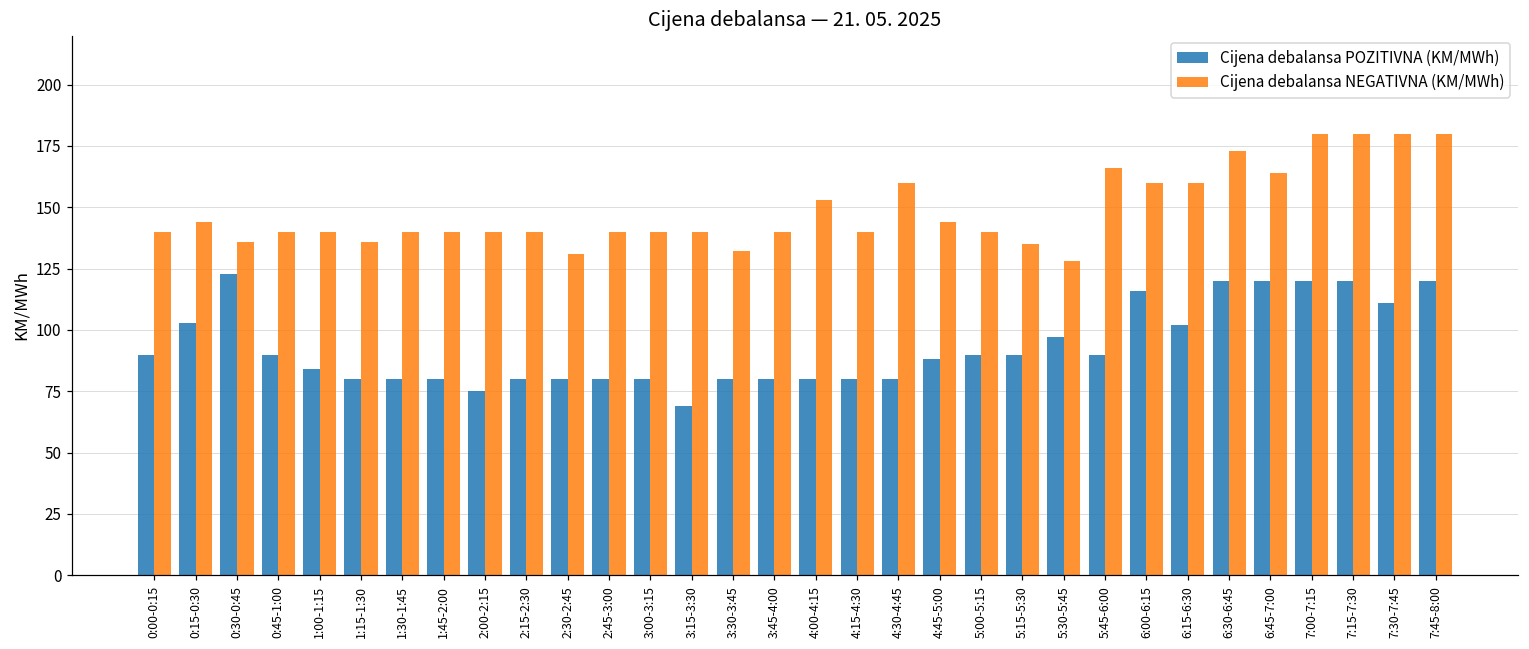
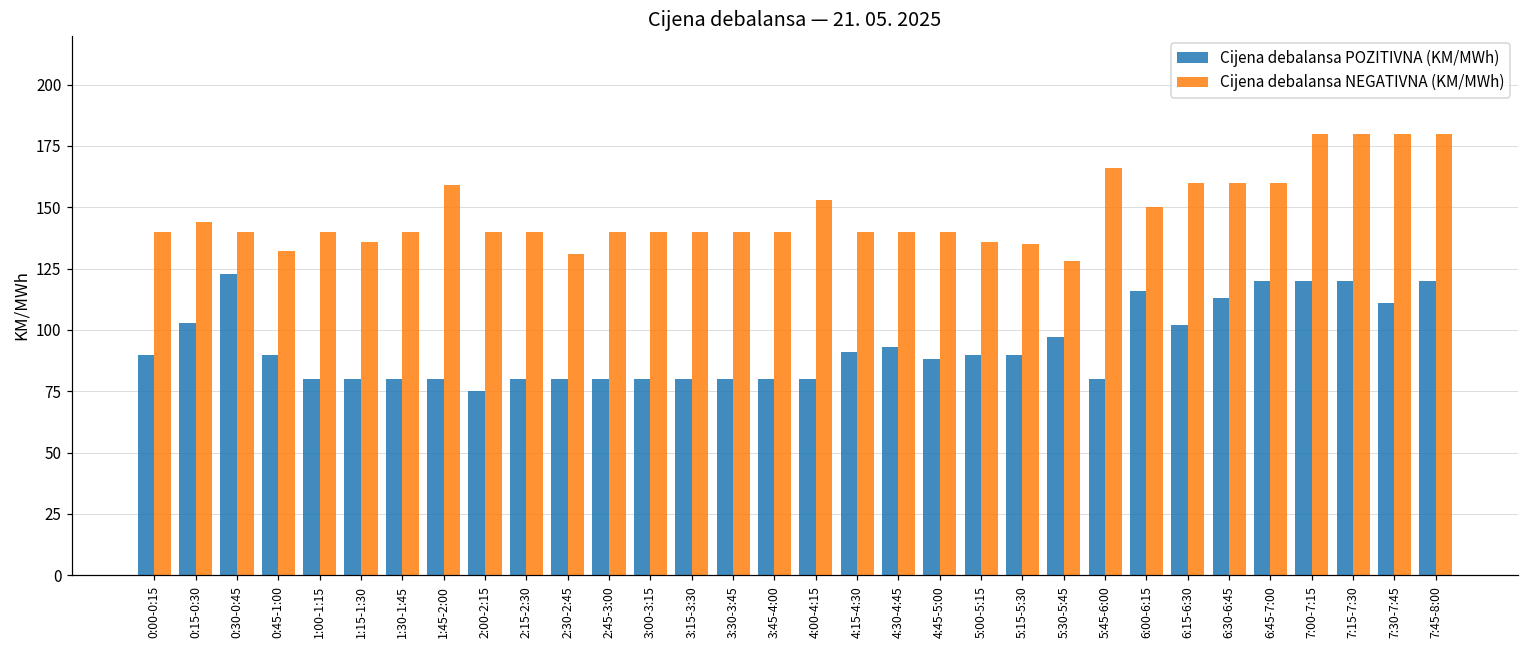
  {
    "Cijena debalansa POZITIVNA (KM/MWh)": {
      "0:00-0:15": 90,
      "0:15-0:30": 103,
      "0:30-0:45": 123,
      "0:45-1:00": 90,
-     "1:00-1:15": 84,
+     "1:00-1:15": 80,
      "1:15-1:30": 80,
      "1:30-1:45": 80,
      "1:45-2:00": 80,
      "2:00-2:15": 75,
      "2:15-2:30": 80,
      "2:30-2:45": 80,
      "2:45-3:00": 80,
      "3:00-3:15": 80,
-     "3:15-3:30": 69,
+     "3:15-3:30": 80,
      "3:30-3:45": 80,
      "3:45-4:00": 80,
      "4:00-4:15": 80,
-     "4:15-4:30": 80,
-     "4:30-4:45": 80,
+     "4:15-4:30": 91,
+     "4:30-4:45": 93,
      "4:45-5:00": 88,
      "5:00-5:15": 90,
      "5:15-5:30": 90,
      "5:30-5:45": 97,
-     "5:45-6:00": 90,
+     "5:45-6:00": 80,
      "6:00-6:15": 116,
      "6:15-6:30": 102,
-     "6:30-6:45": 120,
+     "6:30-6:45": 113,
      "6:45-7:00": 120,
      "7:00-7:15": 120,
      "7:15-7:30": 120,
      "7:30-7:45": 111,
      "7:45-8:00": 120
    },
    "Cijena debalansa NEGATIVNA (KM/MWh)": {
      "0:00-0:15": 140,
      "0:15-0:30": 144,
-     "0:30-0:45": 136,
-     "0:45-1:00": 140,
+     "0:30-0:45": 140,
+     "0:45-1:00": 132,
      "1:00-1:15": 140,
      "1:15-1:30": 136,
      "1:30-1:45": 140,
-     "1:45-2:00": 140,
+     "1:45-2:00": 159,
      "2:00-2:15": 140,
      "2:15-2:30": 140,
      "2:30-2:45": 131,
      "2:45-3:00": 140,
      "3:00-3:15": 140,
      "3:15-3:30": 140,
-     "3:30-3:45": 132,
+     "3:30-3:45": 140,
      "3:45-4:00": 140,
      "4:00-4:15": 153,
      "4:15-4:30": 140,
-     "4:30-4:45": 160,
-     "4:45-5:00": 144,
-     "5:00-5:15": 140,
+     "4:30-4:45": 140,
+     "4:45-5:00": 140,
+     "5:00-5:15": 136,
      "5:15-5:30": 135,
      "5:30-5:45": 128,
      "5:45-6:00": 166,
-     "6:00-6:15": 160,
+     "6:00-6:15": 150,
      "6:15-6:30": 160,
-     "6:30-6:45": 173,
-     "6:45-7:00": 164,
+     "6:30-6:45": 160,
+     "6:45-7:00": 160,
      "7:00-7:15": 180,
      "7:15-7:30": 180,
      "7:30-7:45": 180,
      "7:45-8:00": 180
    }
  }
